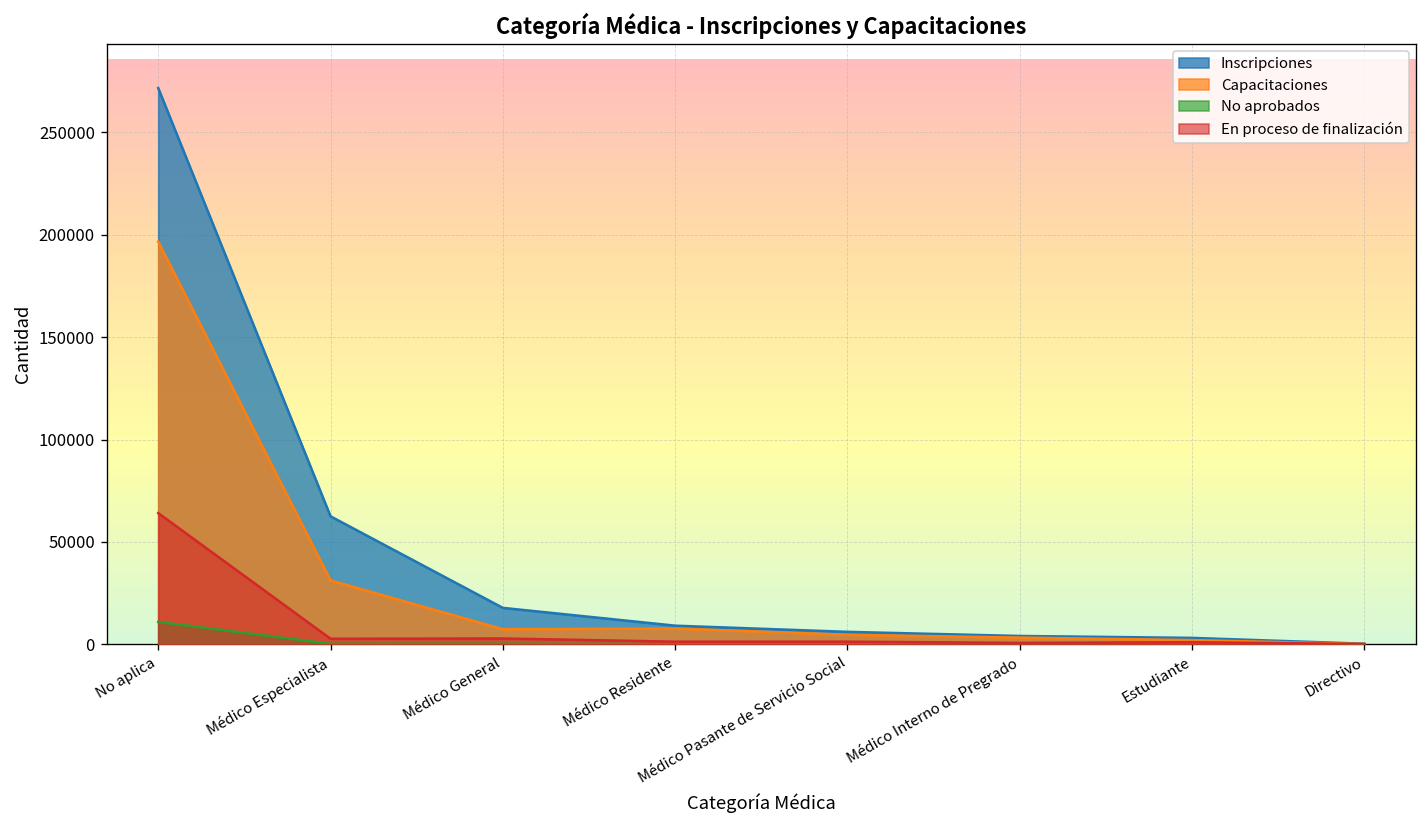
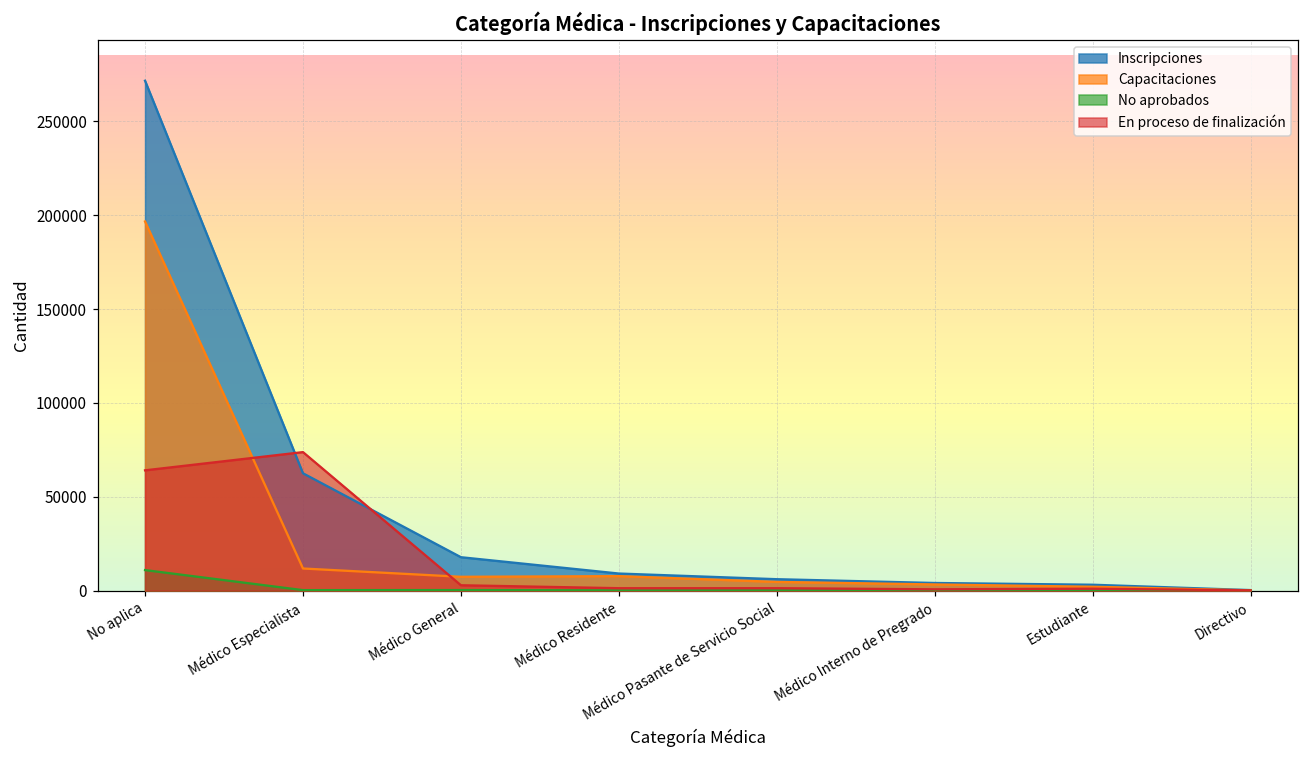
  {
    "Inscripciones": {
      "No aplica": 272000,
      "Médico Especialista": 63000,
      "Médico General": 18000
    },
    "Capacitaciones": {
      "No aplica": 197000,
-     "Médico Especialista": 31000,
+     "Médico Especialista": 12000,
      "Médico General": 7000
    },
    "No aprobados": {
      "No aplica": 11000,
      "Médico Especialista": 0,
      "Médico General": 0
    },
    "En proceso de finalización": {
      "No aplica": 64000,
-     "Médico Especialista": 3000,
+     "Médico Especialista": 74000,
      "Médico General": 3000
    }
  }
